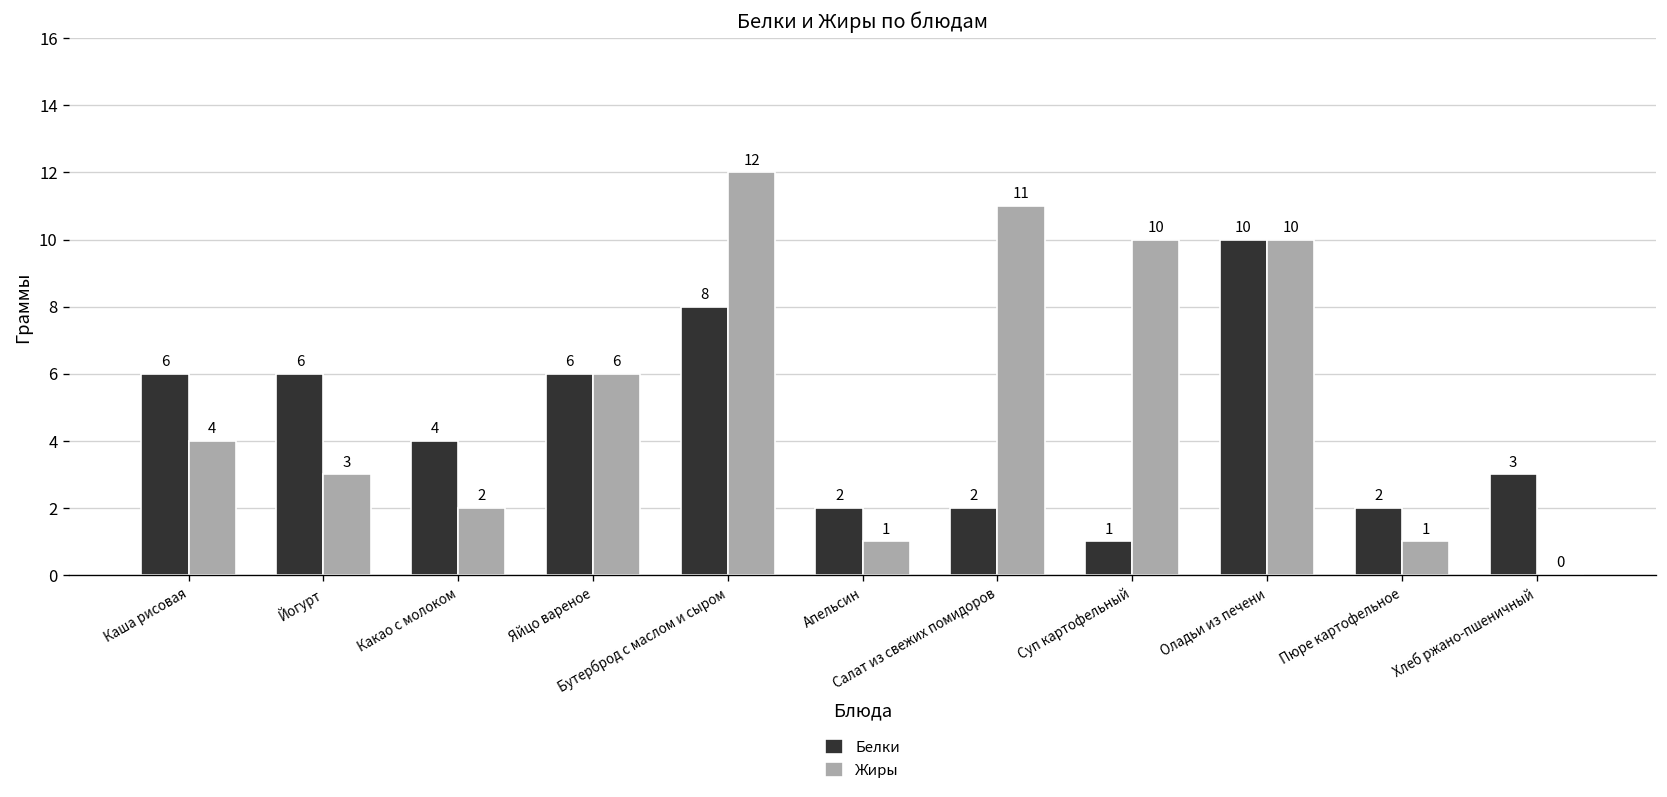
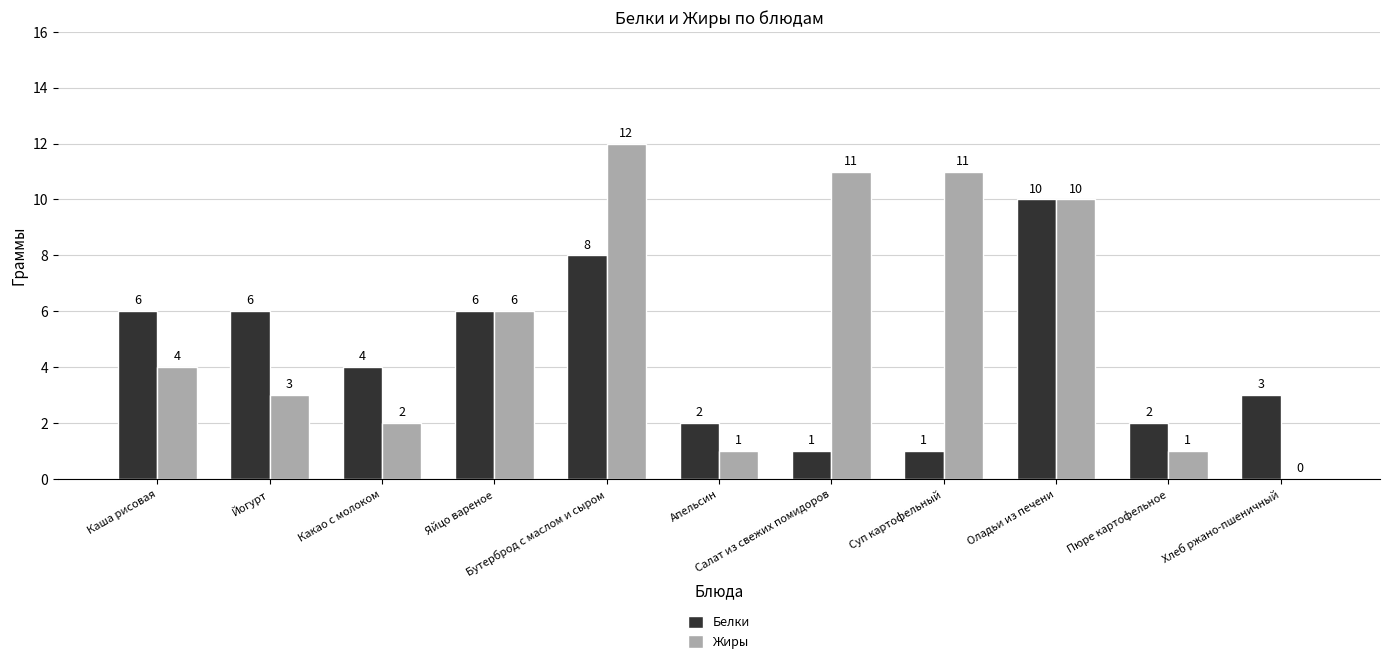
  {
    "Белки": {
      "Каша рисовая": 6,
      "Йогурт": 6,
      "Какао с молоком": 4,
      "Яйцо вареное": 6,
      "Бутерброд с маслом и сыром": 8,
      "Апельсин": 2,
-     "Салат из свежих помидоров": 2,
+     "Салат из свежих помидоров": 1,
      "Суп картофельный": 1,
      "Оладьи из печени": 10,
      "Пюре картофельное": 2,
      "Хлеб ржано-пшеничный": 3
    },
    "Жиры": {
      "Каша рисовая": 4,
      "Йогурт": 3,
      "Какао с молоком": 2,
      "Яйцо вареное": 6,
      "Бутерброд с маслом и сыром": 12,
      "Апельсин": 1,
      "Салат из свежих помидоров": 11,
-     "Суп картофельный": 10,
+     "Суп картофельный": 11,
      "Оладьи из печени": 10,
      "Пюре картофельное": 1,
      "Хлеб ржано-пшеничный": 0
    }
  }
